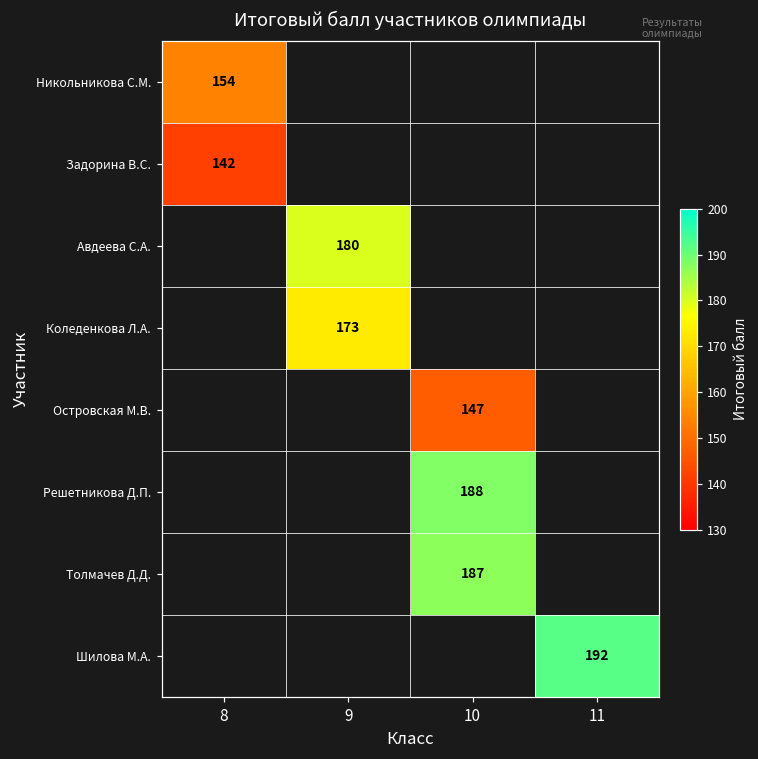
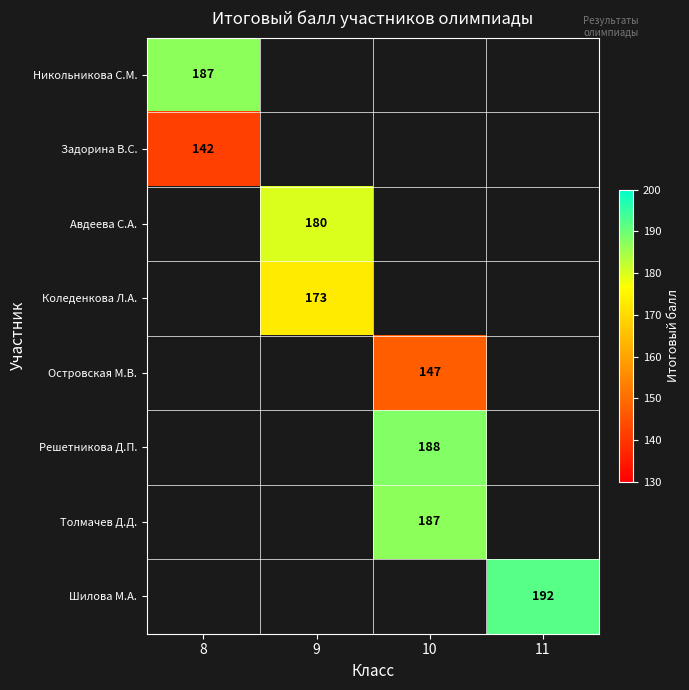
  {
    "Никольникова С.М.": {
-     "8": 154
+     "8": 187
    },
    "Задорина В.С.": {
      "8": 142
    },
    "Авдеева С.А.": {
      "9": 180
    },
    "Коледенкова Л.А.": {
      "9": 173
    },
    "Островская М.В.": {
      "10": 147
    },
    "Решетникова Д.П.": {
      "10": 188
    },
    "Толмачев Д.Д.": {
      "10": 187
    },
    "Шилова М.А.": {
      "11": 192
    }
  }
